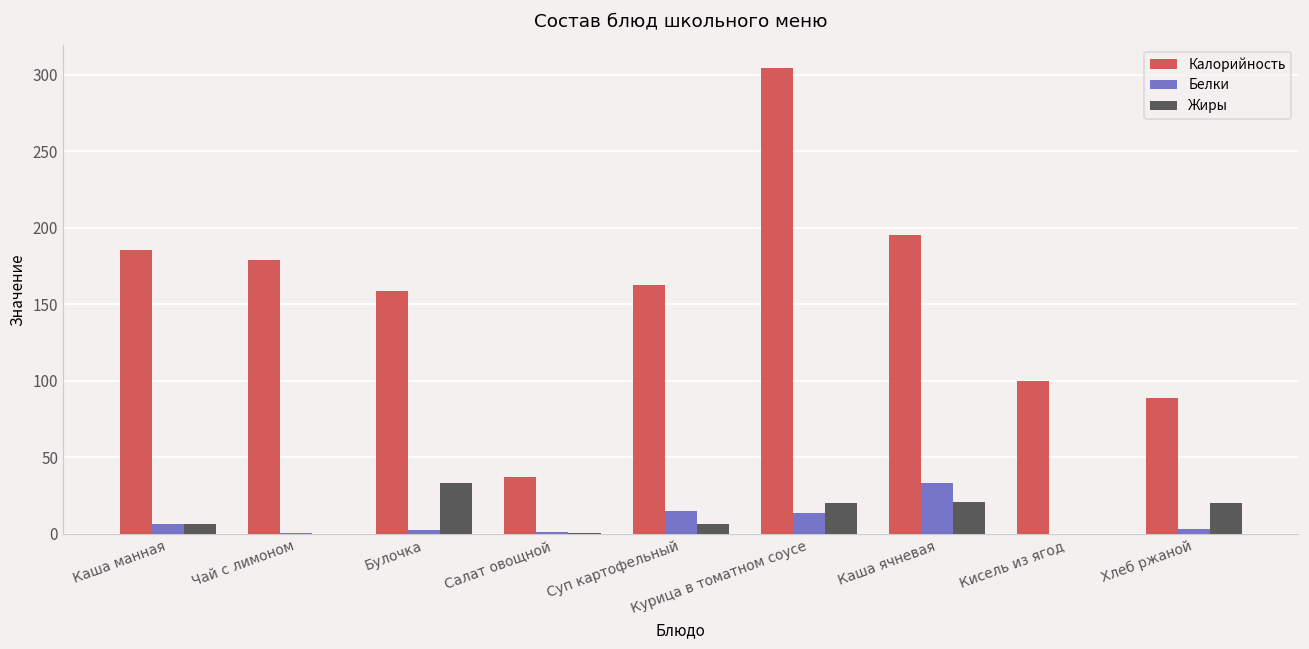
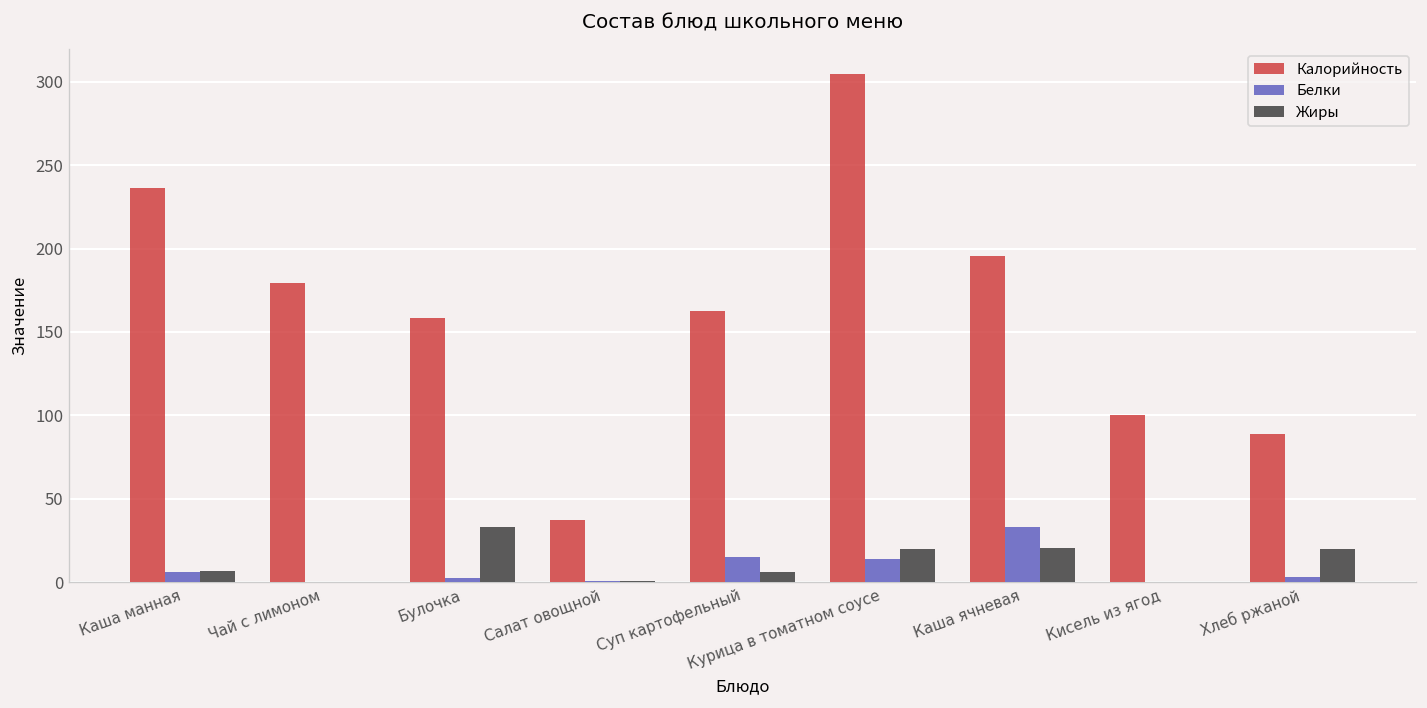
  {
    "Калорийность": {
-     "Каша манная": 186,
+     "Каша манная": 236,
      "Чай с лимоном": 179,
      "Булочка": 159,
      "Салат овощной": 37,
      "Суп картофельный": 163,
      "Курица в томатном соусе": 304,
      "Каша ячневая": 196,
      "Кисель из ягод": 100,
      "Хлеб ржаной": 89
    },
    "Белки": {
      "Каша манная": 6,
      "Булочка": 2,
      "Суп картофельный": 15,
      "Курица в томатном соусе": 14,
      "Каша ячневая": 33,
      "Хлеб ржаной": 3
    },
    "Жиры": {
      "Каша манная": 7,
      "Чай с лимоном": 0,
      "Булочка": 33,
      "Суп картофельный": 7,
      "Курица в томатном соусе": 20,
      "Каша ячневая": 21,
      "Кисель из ягод": 0,
      "Хлеб ржаной": 20
    }
  }
